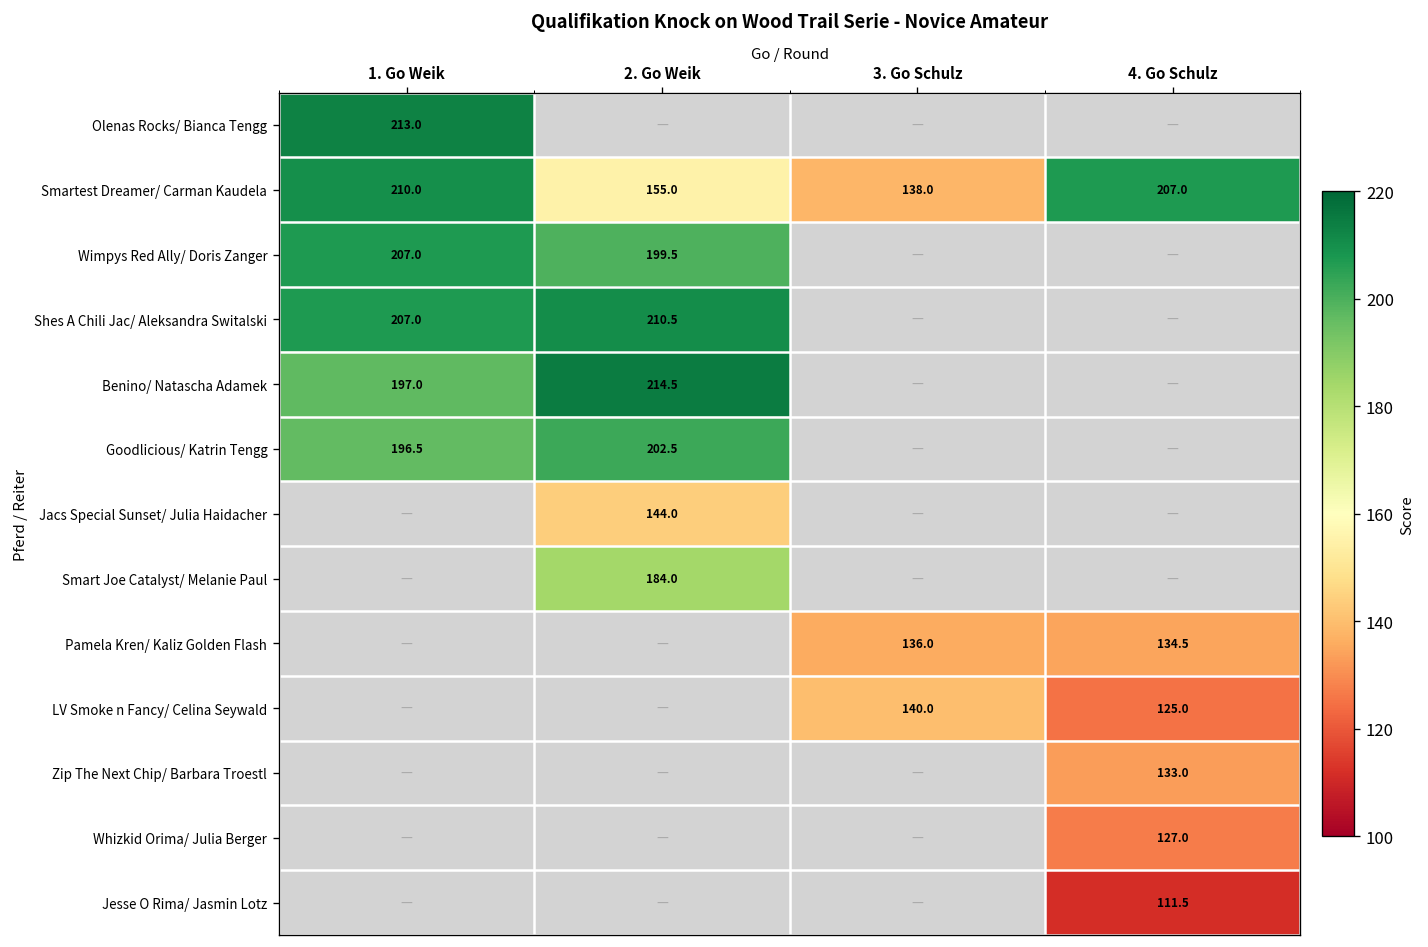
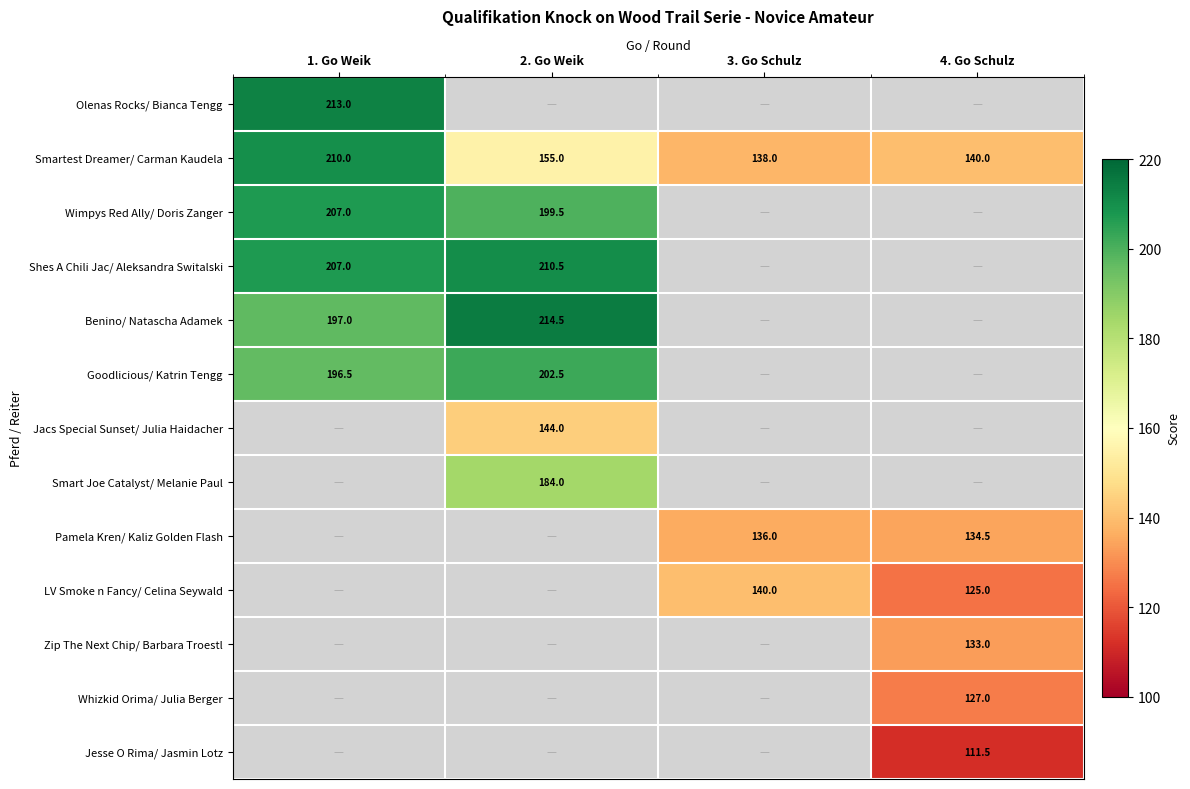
  {
    "Olenas Rocks/ Bianca Tengg": {
      "1. Go Weik": 213.0
    },
    "Smartest Dreamer/ Carman Kaudela": {
      "1. Go Weik": 210.0,
      "2. Go Weik": 155.0,
      "3. Go Schulz": 138.0,
-     "4. Go Schulz": 207.0
+     "4. Go Schulz": 140.0
    },
    "Wimpys Red Ally/ Doris Zanger": {
      "1. Go Weik": 207.0,
      "2. Go Weik": 199.5
    },
    "Shes A Chili Jac/ Aleksandra Switalski": {
      "1. Go Weik": 207.0,
      "2. Go Weik": 210.5
    },
    "Benino/ Natascha Adamek": {
      "1. Go Weik": 197.0,
      "2. Go Weik": 214.5
    },
    "Goodlicious/ Katrin Tengg": {
      "1. Go Weik": 196.5,
      "2. Go Weik": 202.5
    },
    "Jacs Special Sunset/ Julia Haidacher": {
      "2. Go Weik": 144.0
    },
    "Smart Joe Catalyst/ Melanie Paul": {
      "2. Go Weik": 184.0
    },
    "Pamela Kren/ Kaliz Golden Flash": {
      "3. Go Schulz": 136.0,
      "4. Go Schulz": 134.5
    },
    "LV Smoke n Fancy/ Celina Seywald": {
      "3. Go Schulz": 140.0,
      "4. Go Schulz": 125.0
    },
    "Zip The Next Chip/ Barbara Troestl": {
      "4. Go Schulz": 133.0
    },
    "Whizkid Orima/ Julia Berger": {
      "4. Go Schulz": 127.0
    },
    "Jesse O Rima/ Jasmin Lotz": {
      "4. Go Schulz": 111.5
    }
  }
